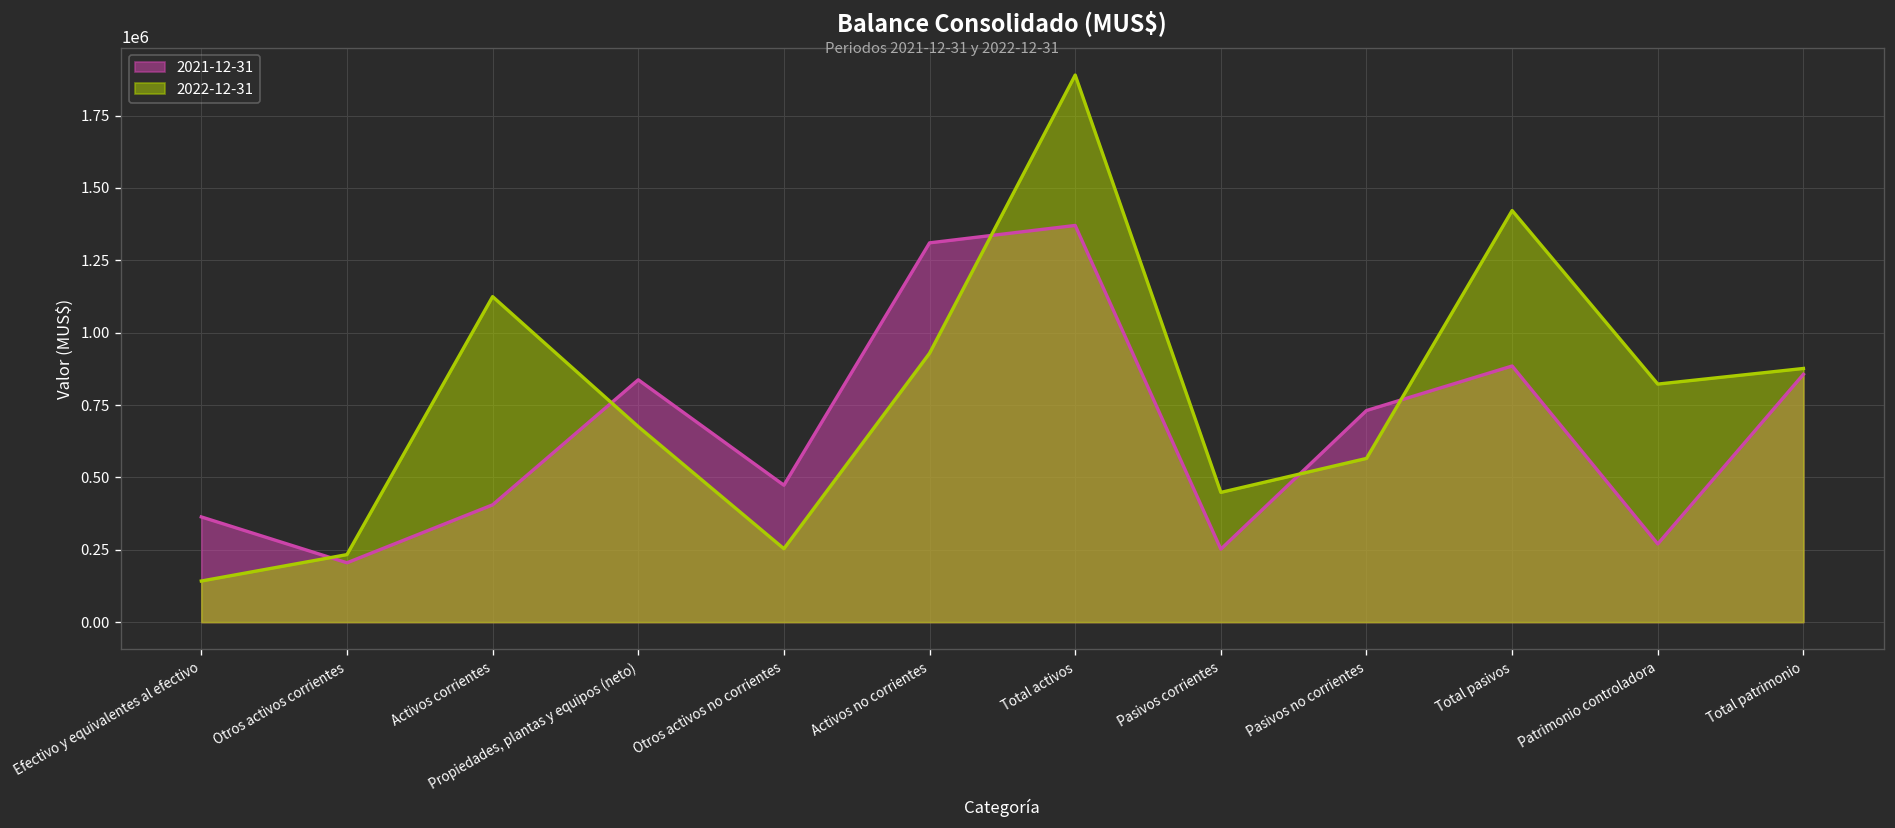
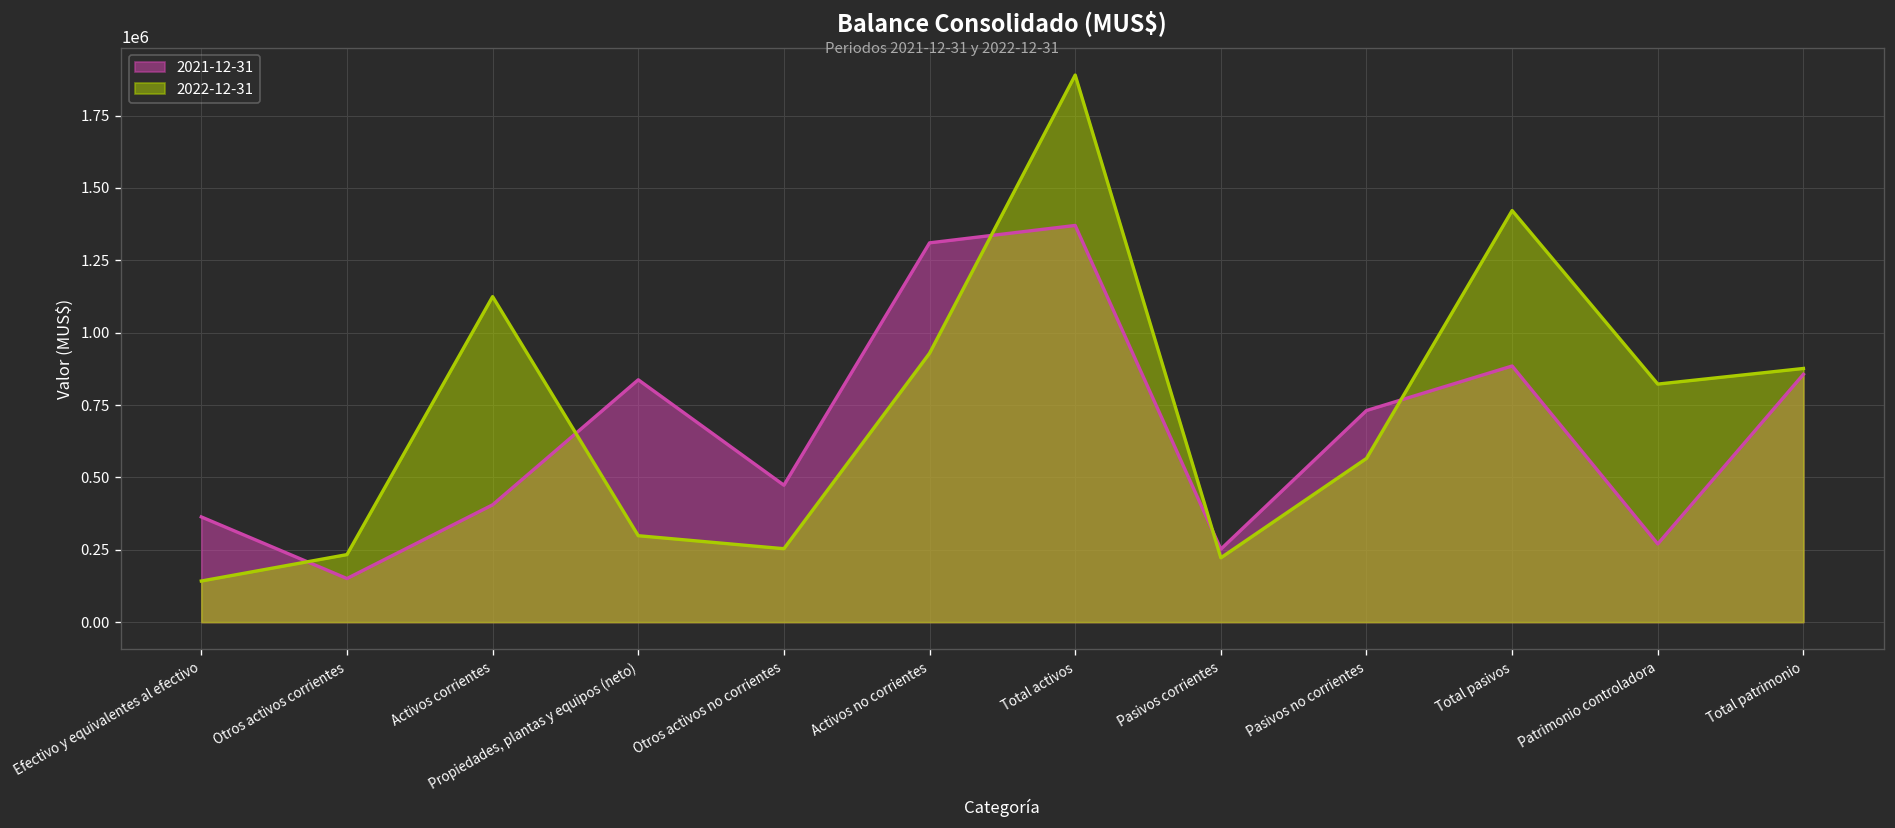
  {
    "2021-12-31": {
      "Efectivo y equivalentes al efectivo": 360000,
-     "Otros activos corrientes": 200000,
+     "Otros activos corrientes": 150000,
      "Activos corrientes": 410000,
      "Propiedades, plantas y equipos (neto)": 840000,
      "Otros activos no corrientes": 470000,
      "Activos no corrientes": 1310000,
      "Total activos": 1370000,
      "Pasivos corrientes": 250000,
      "Pasivos no corrientes": 730000,
      "Total pasivos": 880000,
      "Patrimonio controladora": 270000,
      "Total patrimonio": 860000
    },
    "2022-12-31": {
      "Efectivo y equivalentes al efectivo": 140000,
      "Otros activos corrientes": 230000,
      "Activos corrientes": 1120000,
-     "Propiedades, plantas y equipos (neto)": 680000,
+     "Propiedades, plantas y equipos (neto)": 300000,
      "Otros activos no corrientes": 250000,
      "Activos no corrientes": 930000,
      "Total activos": 1890000,
-     "Pasivos corrientes": 450000,
+     "Pasivos corrientes": 220000,
      "Pasivos no corrientes": 570000,
      "Total pasivos": 1420000,
      "Patrimonio controladora": 820000,
      "Total patrimonio": 880000
    }
  }
